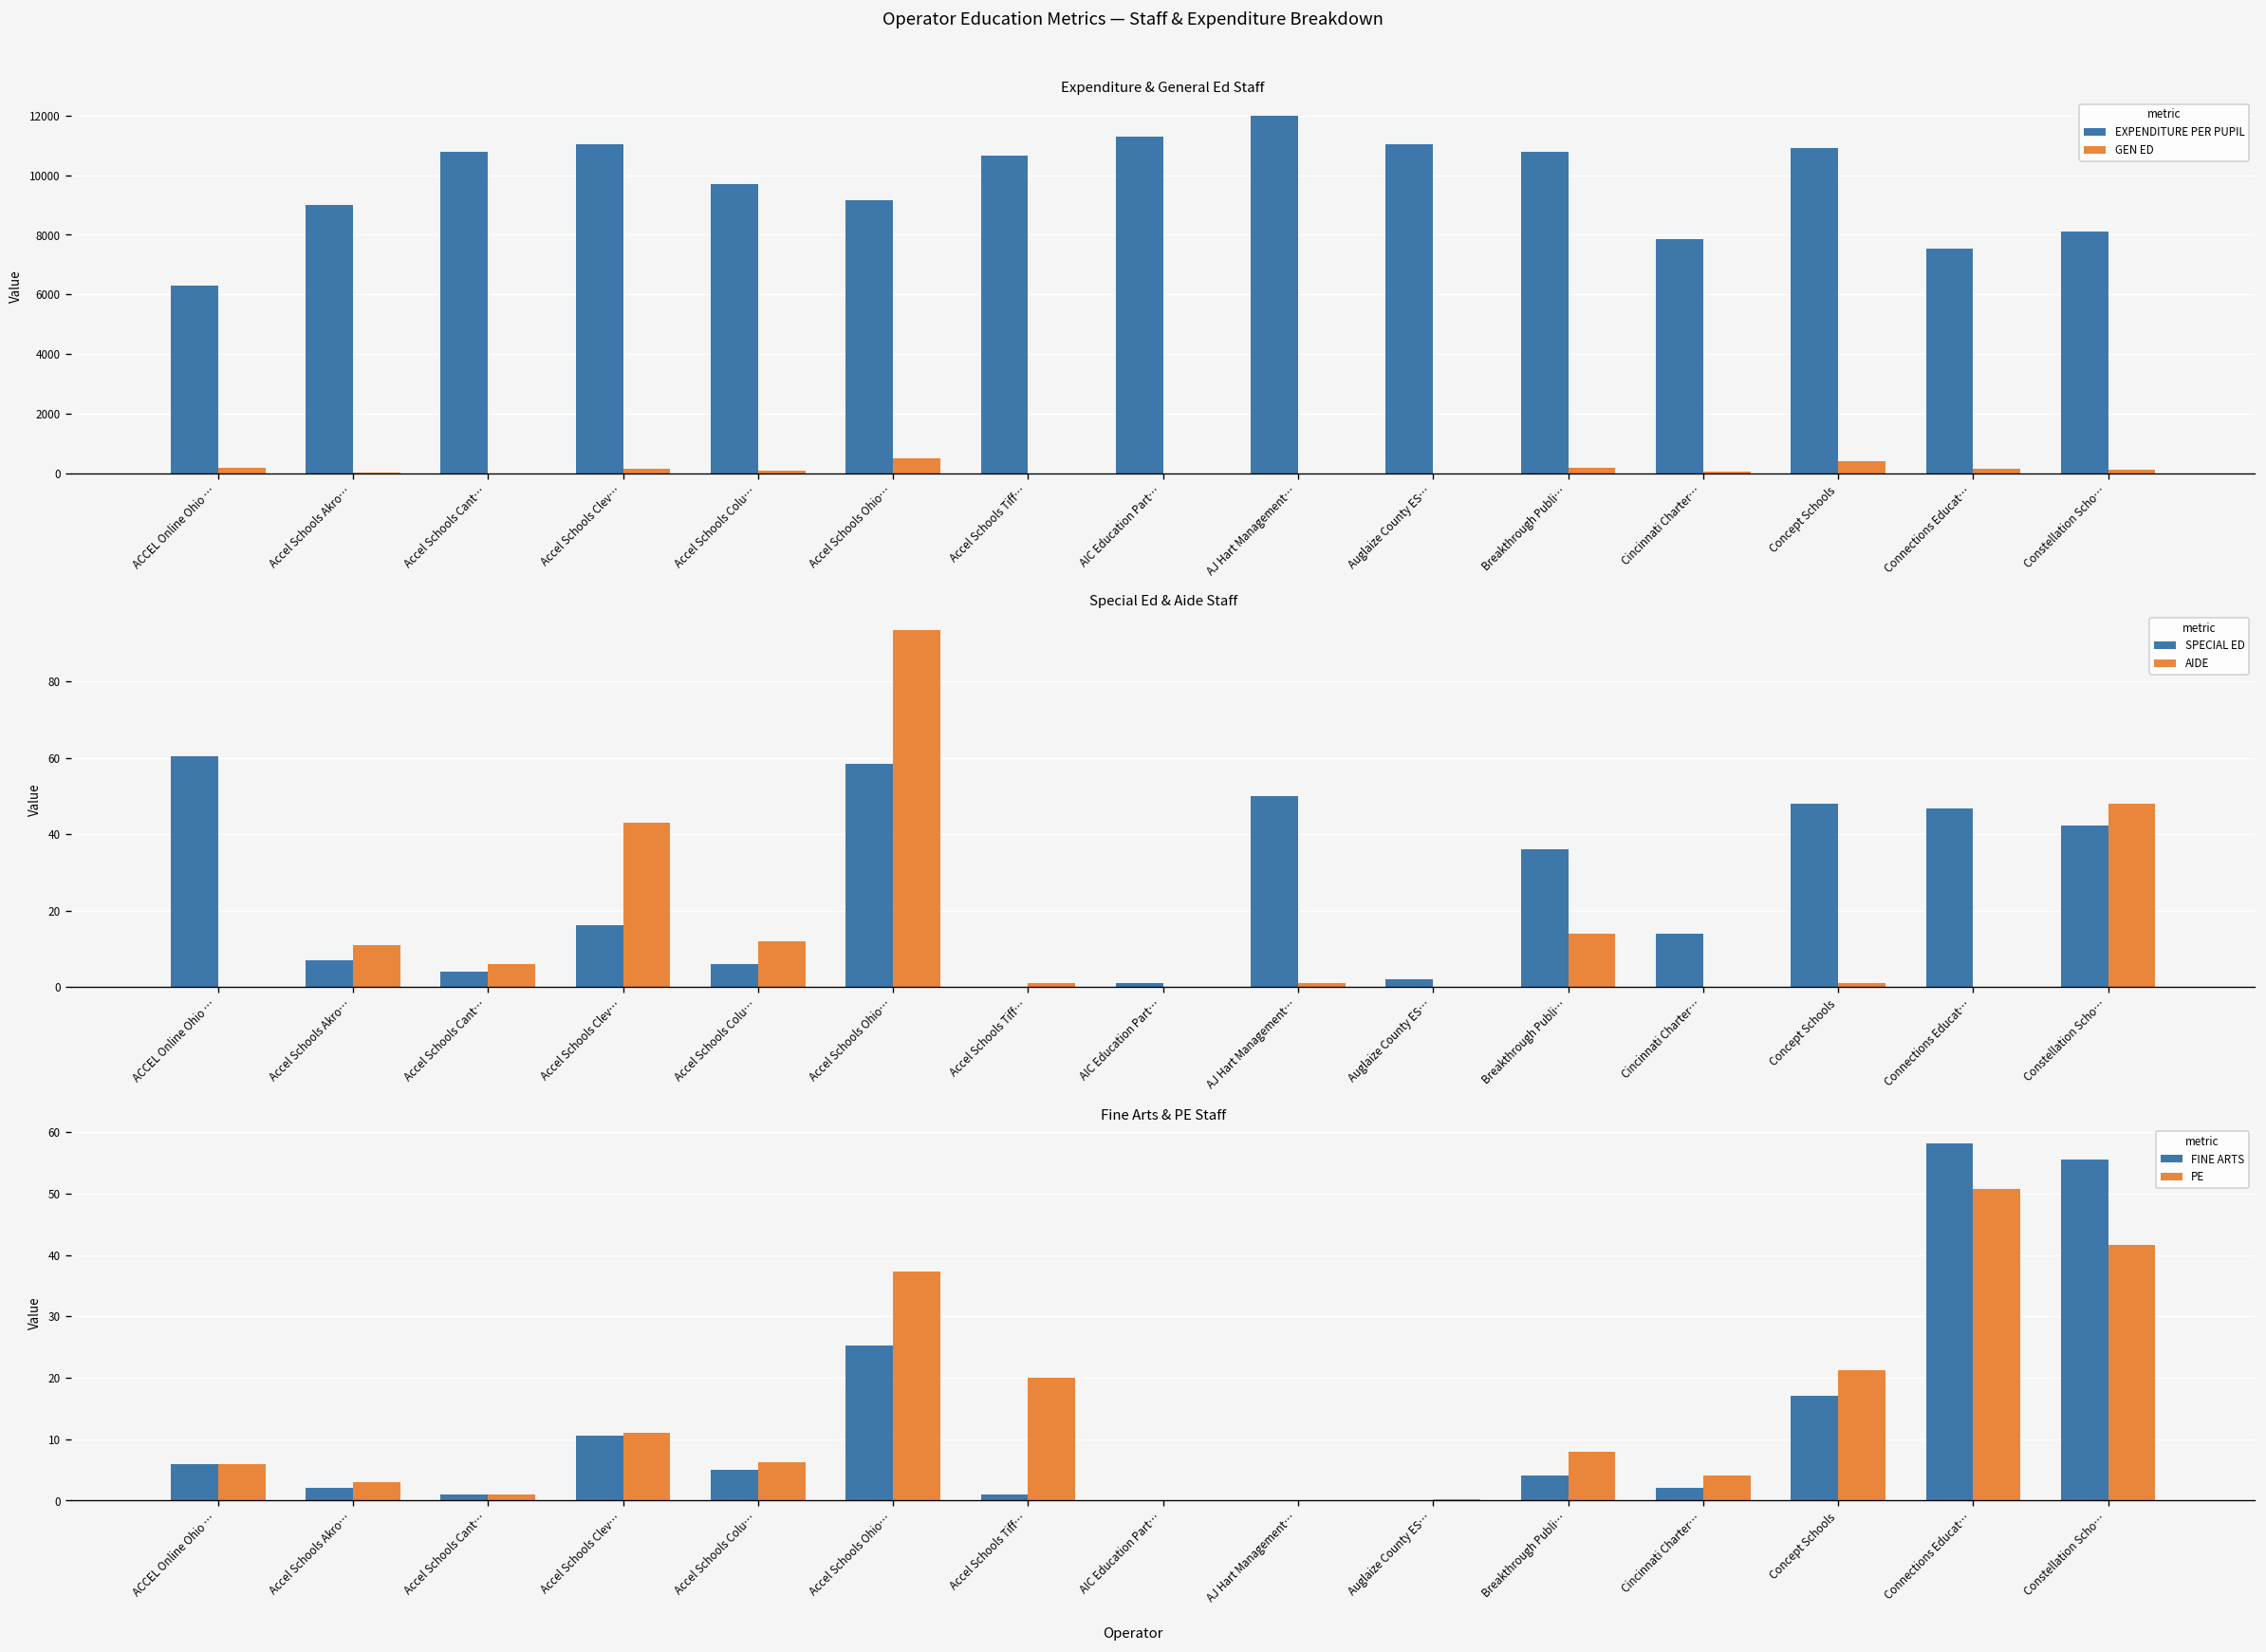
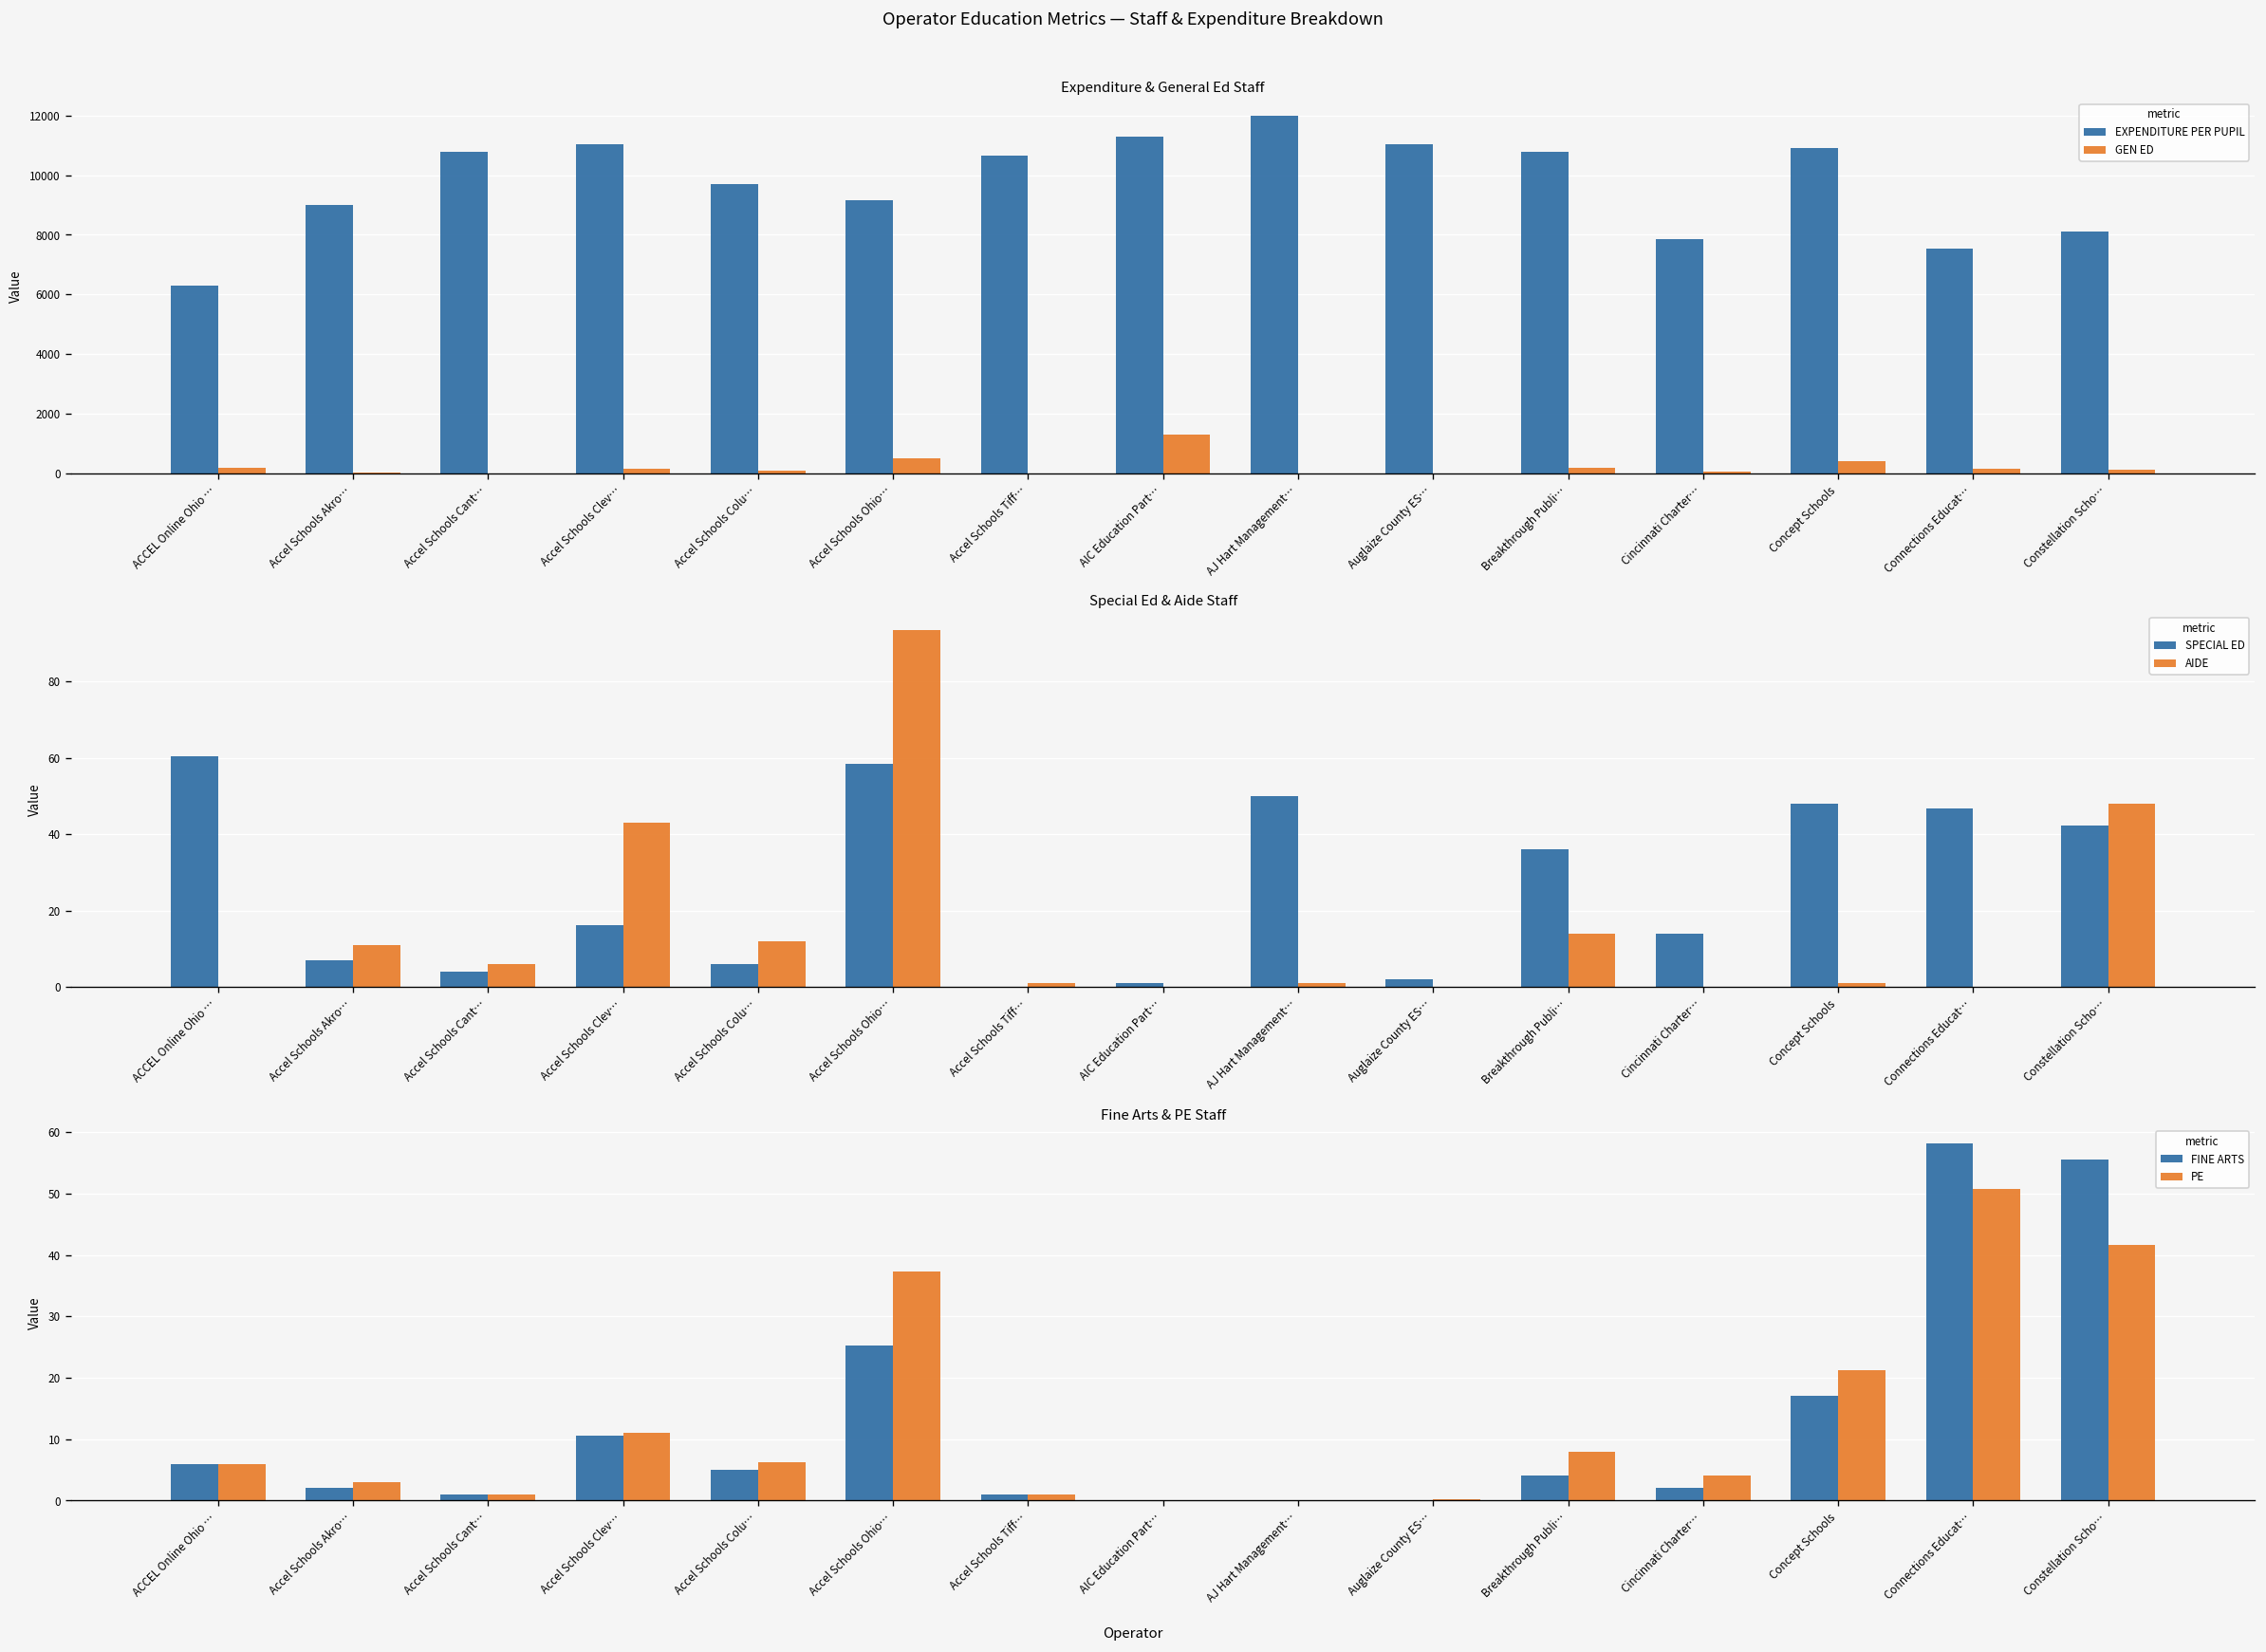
  {
    "Expenditure & General Ed Staff": {
      "EXPENDITURE PER PUPIL": {
        "ACCEL Online Ohio …": 6300,
        "Accel Schools Akro…": 9000,
        "Accel Schools Cant…": 10800,
        "Accel Schools Clev…": 11000,
        "Accel Schools Colu…": 9700,
        "Accel Schools Ohio…": 9200,
        "Accel Schools Tiff…": 10700,
        "AIC Education Part…": 11300,
        "AJ Hart Management…": 12000,
        "Auglaize County ES…": 11000,
        "Breakthrough Publi…": 10800,
        "Cincinnati Charter…": 7900,
        "Concept Schools": 10900,
        "Connections Educat…": 7500,
        "Constellation Scho…": 8100
      },
      "GEN ED": {
        "ACCEL Online Ohio …": 200,
        "Accel Schools Clev…": 100,
        "Accel Schools Colu…": 100,
        "Accel Schools Ohio…": 500,
-       "AIC Education Part…": 0,
+       "AIC Education Part…": 1300,
        "Breakthrough Publi…": 200,
        "Concept Schools": 400,
        "Connections Educat…": 200,
        "Constellation Scho…": 100
      }
    },
    "Special Ed & Aide Staff": {
      "SPECIAL ED": {
        "ACCEL Online Ohio …": 61,
        "Accel Schools Akro…": 7,
        "Accel Schools Cant…": 4,
        "Accel Schools Clev…": 16,
        "Accel Schools Colu…": 6,
        "Accel Schools Ohio…": 58,
        "Accel Schools Tiff…": 0,
        "AIC Education Part…": 1,
        "AJ Hart Management…": 50,
        "Auglaize County ES…": 2,
        "Breakthrough Publi…": 36,
        "Cincinnati Charter…": 14,
        "Concept Schools": 48,
        "Connections Educat…": 47,
        "Constellation Scho…": 42
      },
      "AIDE": {
        "ACCEL Online Ohio …": 0,
        "Accel Schools Akro…": 11,
        "Accel Schools Cant…": 6,
        "Accel Schools Clev…": 43,
        "Accel Schools Colu…": 12,
        "Accel Schools Ohio…": 94,
        "Accel Schools Tiff…": 1,
        "AIC Education Part…": 0,
        "AJ Hart Management…": 1,
        "Auglaize County ES…": 0,
        "Breakthrough Publi…": 14,
        "Cincinnati Charter…": 0,
        "Concept Schools": 1,
        "Connections Educat…": 0,
        "Constellation Scho…": 48
      }
    },
    "Fine Arts & PE Staff": {
      "FINE ARTS": {
        "ACCEL Online Ohio …": 6,
        "Accel Schools Akro…": 2,
        "Accel Schools Cant…": 1,
        "Accel Schools Clev…": 11,
        "Accel Schools Colu…": 5,
        "Accel Schools Ohio…": 25,
        "Accel Schools Tiff…": 1,
        "AIC Education Part…": 0,
        "AJ Hart Management…": 0,
        "Auglaize County ES…": 0,
        "Breakthrough Publi…": 4,
        "Cincinnati Charter…": 2,
        "Concept Schools": 17,
        "Connections Educat…": 58,
        "Constellation Scho…": 56
      },
      "PE": {
        "ACCEL Online Ohio …": 6,
        "Accel Schools Akro…": 3,
        "Accel Schools Cant…": 1,
        "Accel Schools Clev…": 11,
        "Accel Schools Colu…": 6,
        "Accel Schools Ohio…": 37,
-       "Accel Schools Tiff…": 20,
+       "Accel Schools Tiff…": 1,
        "AIC Education Part…": 0,
        "AJ Hart Management…": 0,
        "Breakthrough Publi…": 8,
        "Cincinnati Charter…": 4,
        "Concept Schools": 21,
        "Connections Educat…": 51,
        "Constellation Scho…": 42
      }
    }
  }
